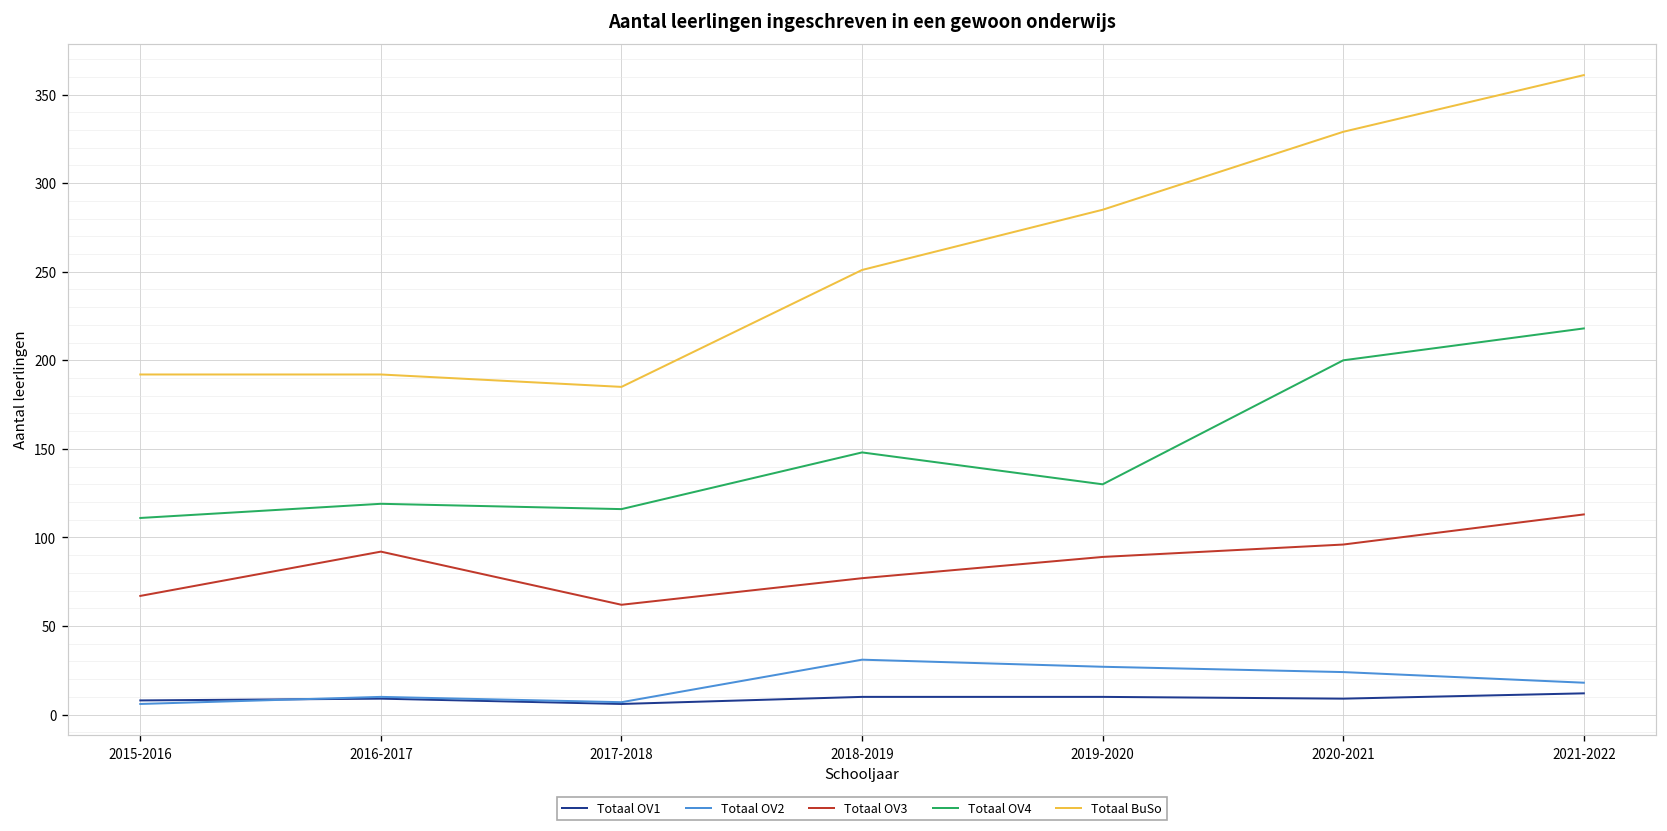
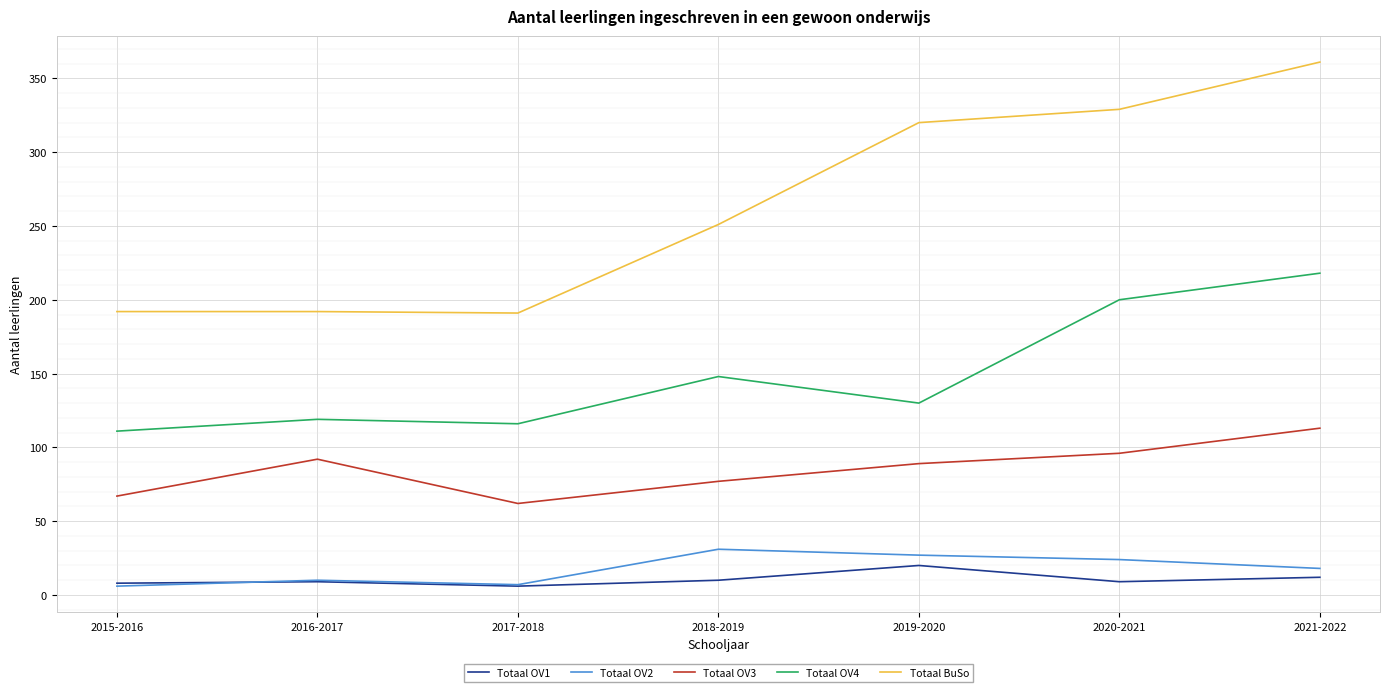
  {
    "Totaal OV1": {
      "2015-2016": 8,
      "2018-2019": 10,
-     "2019-2020": 10,
+     "2019-2020": 20,
      "2020-2021": 9,
      "2021-2022": 12
    },
    "Totaal OV2": {
      "2015-2016": 6,
      "2018-2019": 31,
      "2019-2020": 27,
      "2020-2021": 24,
      "2021-2022": 18
    },
    "Totaal OV3": {
      "2015-2016": 67,
      "2016-2017": 92,
      "2017-2018": 62,
      "2018-2019": 77,
      "2019-2020": 89,
      "2020-2021": 96,
      "2021-2022": 113
    },
    "Totaal OV4": {
      "2015-2016": 111,
      "2016-2017": 119,
      "2017-2018": 116,
      "2018-2019": 148,
      "2019-2020": 130,
      "2020-2021": 200,
      "2021-2022": 218
    },
    "Totaal BuSo": {
      "2015-2016": 192,
      "2016-2017": 192,
-     "2017-2018": 185,
+     "2017-2018": 191,
      "2018-2019": 251,
-     "2019-2020": 285,
+     "2019-2020": 320,
      "2020-2021": 329,
      "2021-2022": 361
    }
  }
